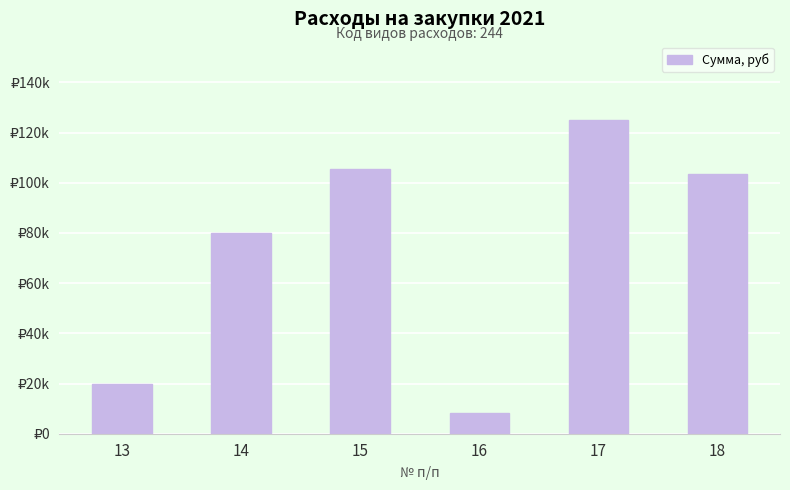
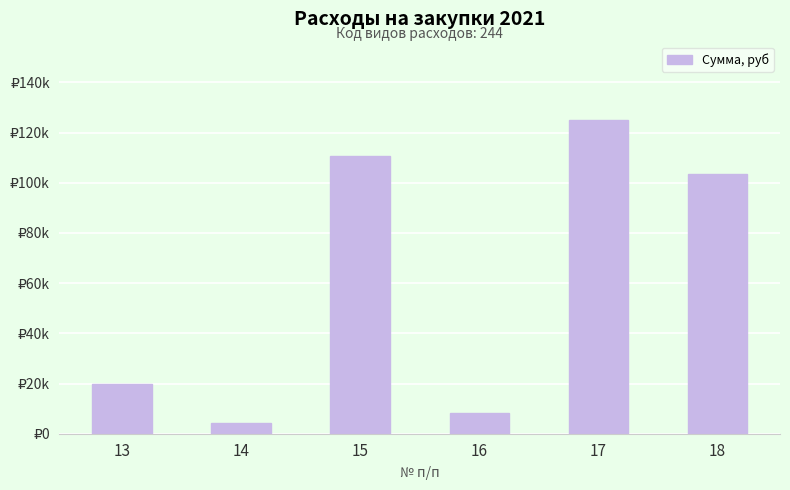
  {
    "13": "₽20000",
-   "14": "₽80000",
-   "15": "₽105000",
+   "14": "₽4000",
+   "15": "₽111000",
    "16": "₽8000",
    "17": "₽125000",
    "18": "₽103000"
  }
